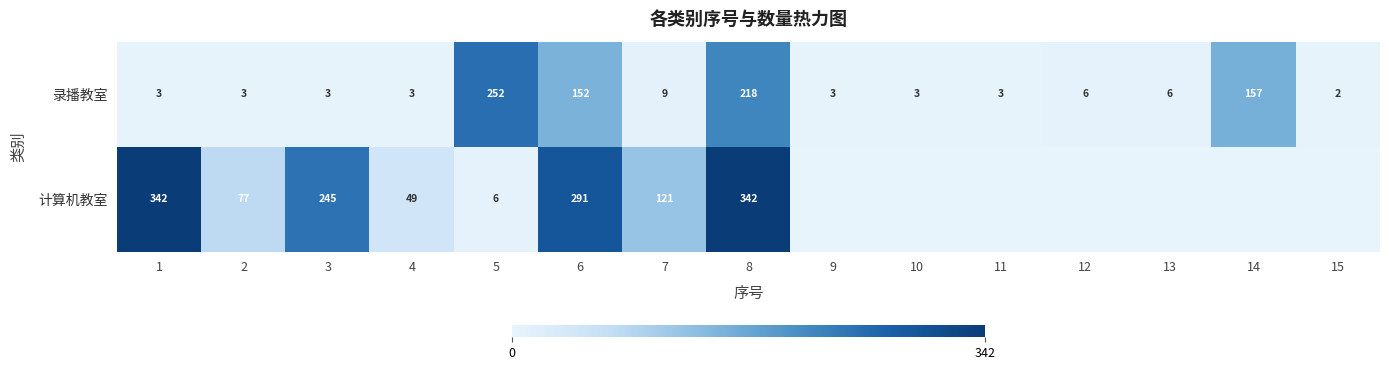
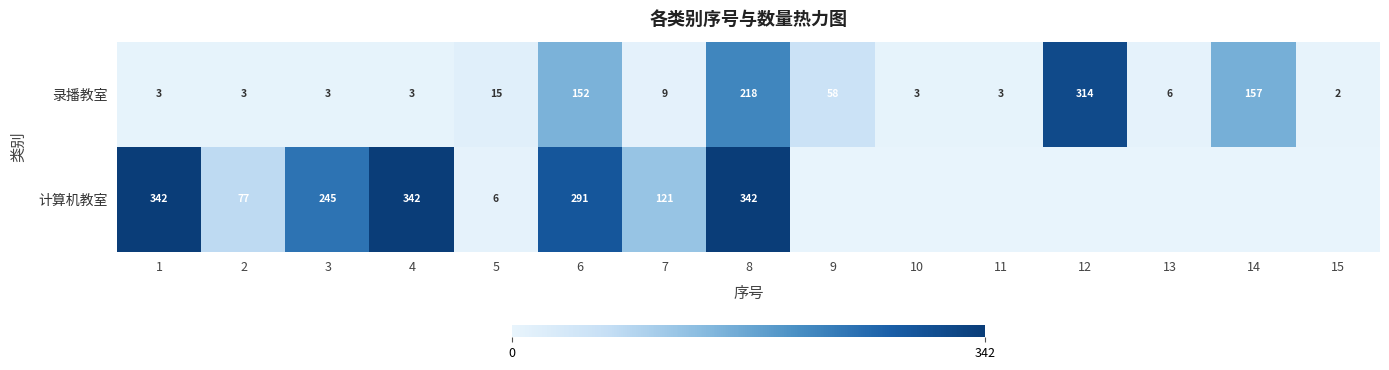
  {
    "录播教室": {
      "1": 3,
      "2": 3,
      "3": 3,
      "4": 3,
-     "5": 252,
+     "5": 15,
      "6": 152,
      "7": 9,
      "8": 218,
-     "9": 3,
+     "9": 58,
      "10": 3,
      "11": 3,
-     "12": 6,
+     "12": 314,
      "13": 6,
      "14": 157,
      "15": 2
    },
    "计算机教室": {
      "1": 342,
      "2": 77,
      "3": 245,
-     "4": 49,
+     "4": 342,
      "5": 6,
      "6": 291,
      "7": 121,
      "8": 342
    }
  }
